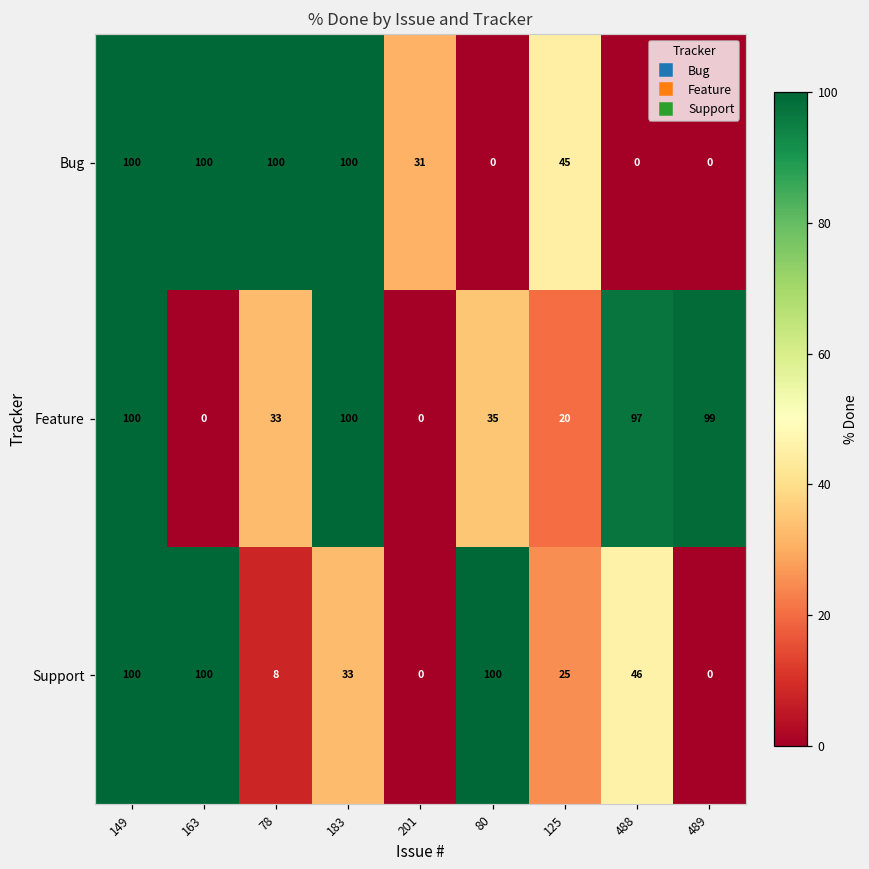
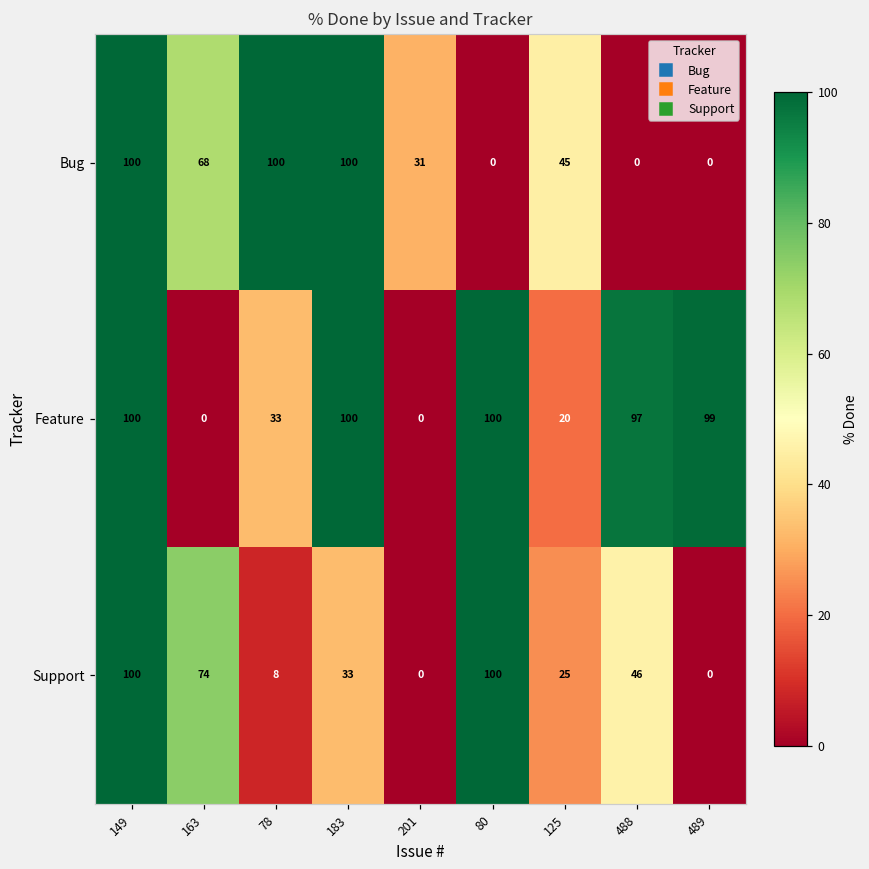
  {
    "Bug": {
      "149": 100,
-     "163": 100,
+     "163": 68,
      "78": 100,
      "183": 100,
      "201": 31,
      "80": 0,
      "125": 45,
      "488": 0,
      "489": 0
    },
    "Feature": {
      "149": 100,
      "163": 0,
      "78": 33,
      "183": 100,
      "201": 0,
-     "80": 35,
+     "80": 100,
      "125": 20,
      "488": 97,
      "489": 99
    },
    "Support": {
      "149": 100,
-     "163": 100,
+     "163": 74,
      "78": 8,
      "183": 33,
      "201": 0,
      "80": 100,
      "125": 25,
      "488": 46,
      "489": 0
    }
  }
